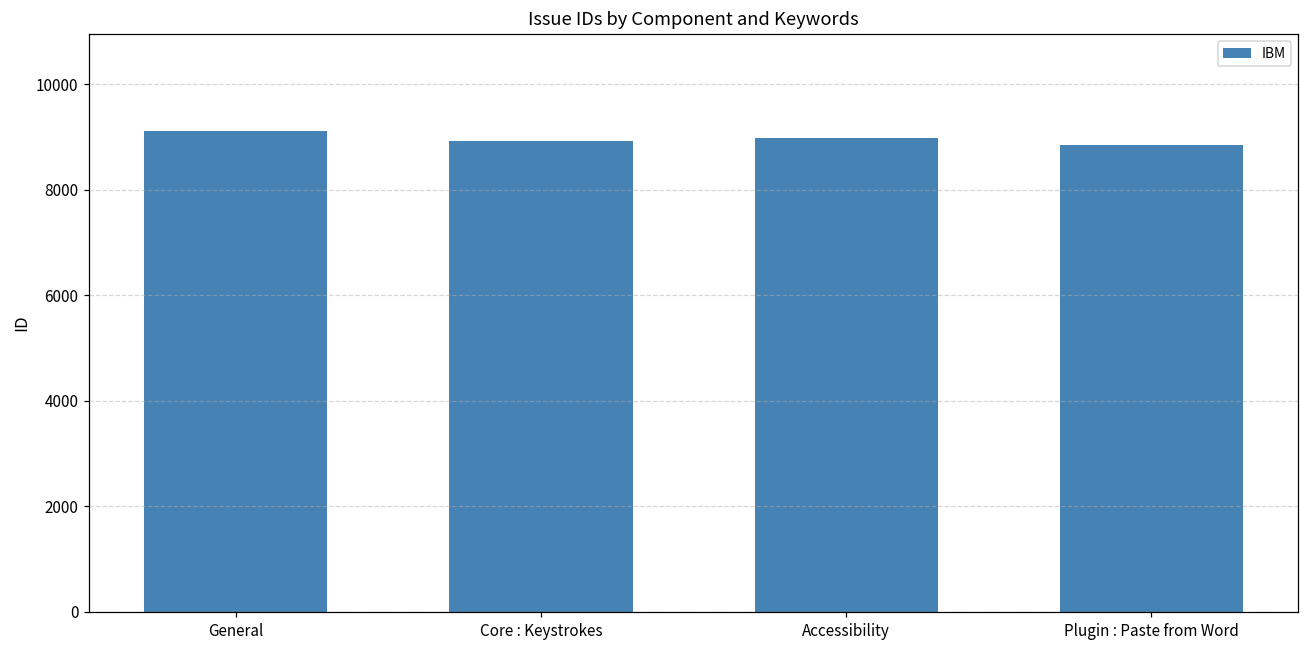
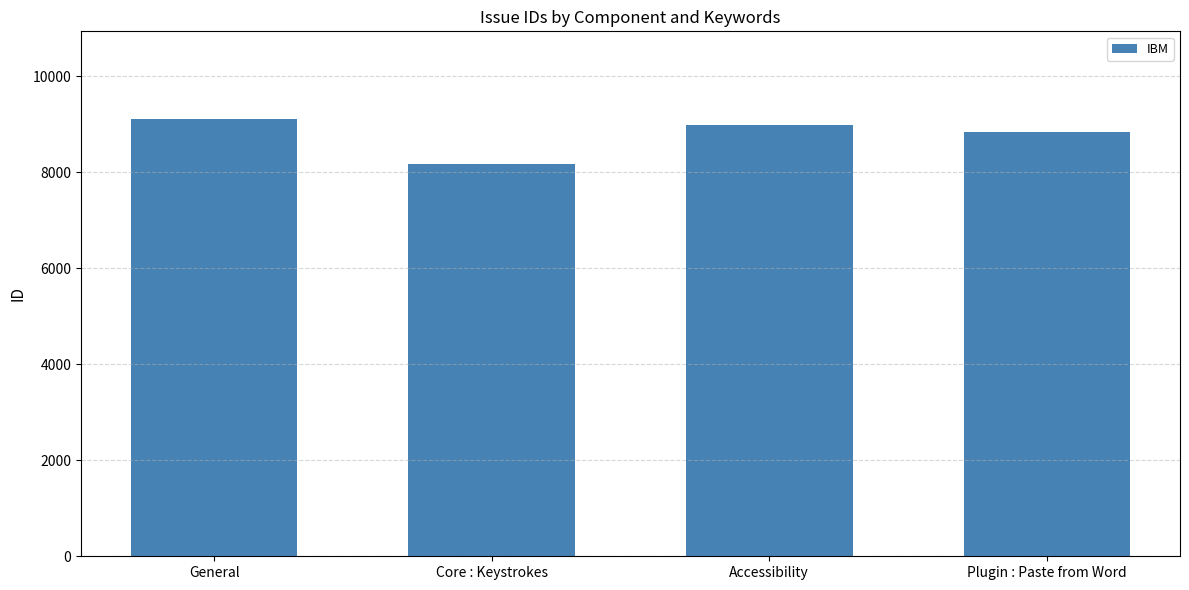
  {
    "General": 9100,
-   "Core : Keystrokes": 8900,
+   "Core : Keystrokes": 8200,
    "Accessibility": 9000,
    "Plugin : Paste from Word": 8900
  }
